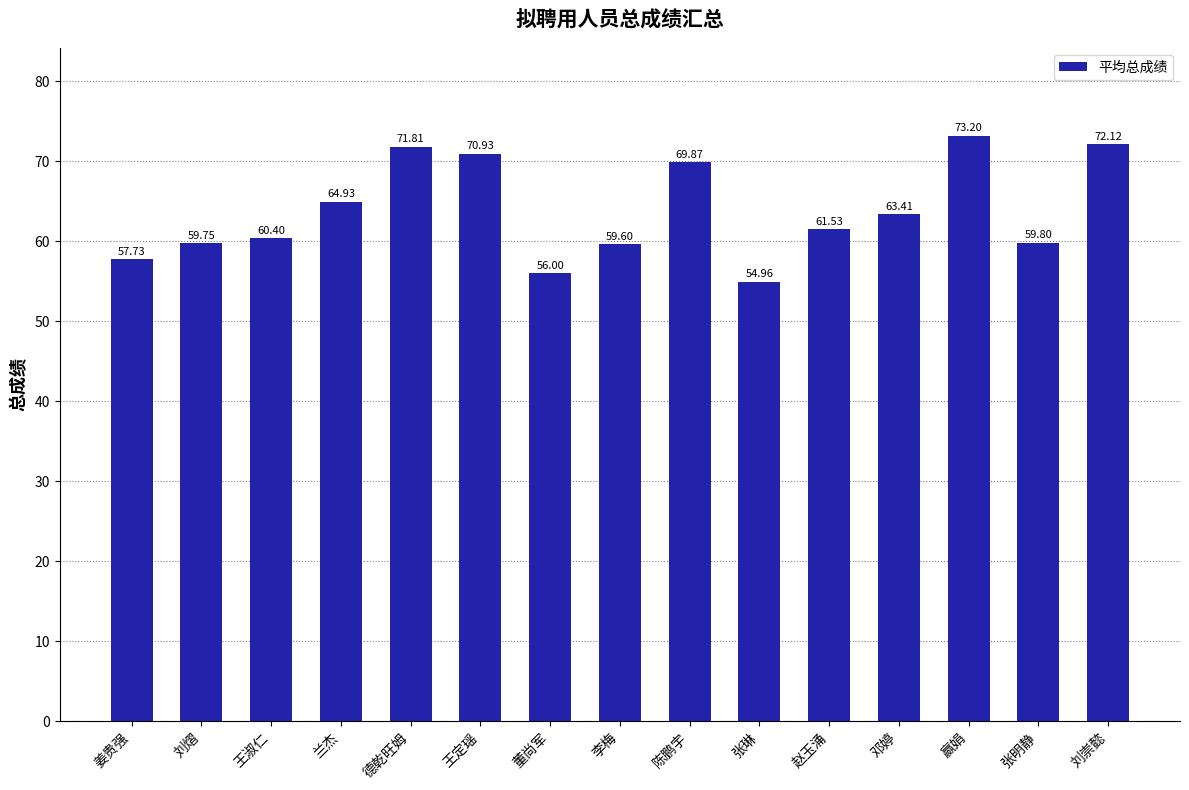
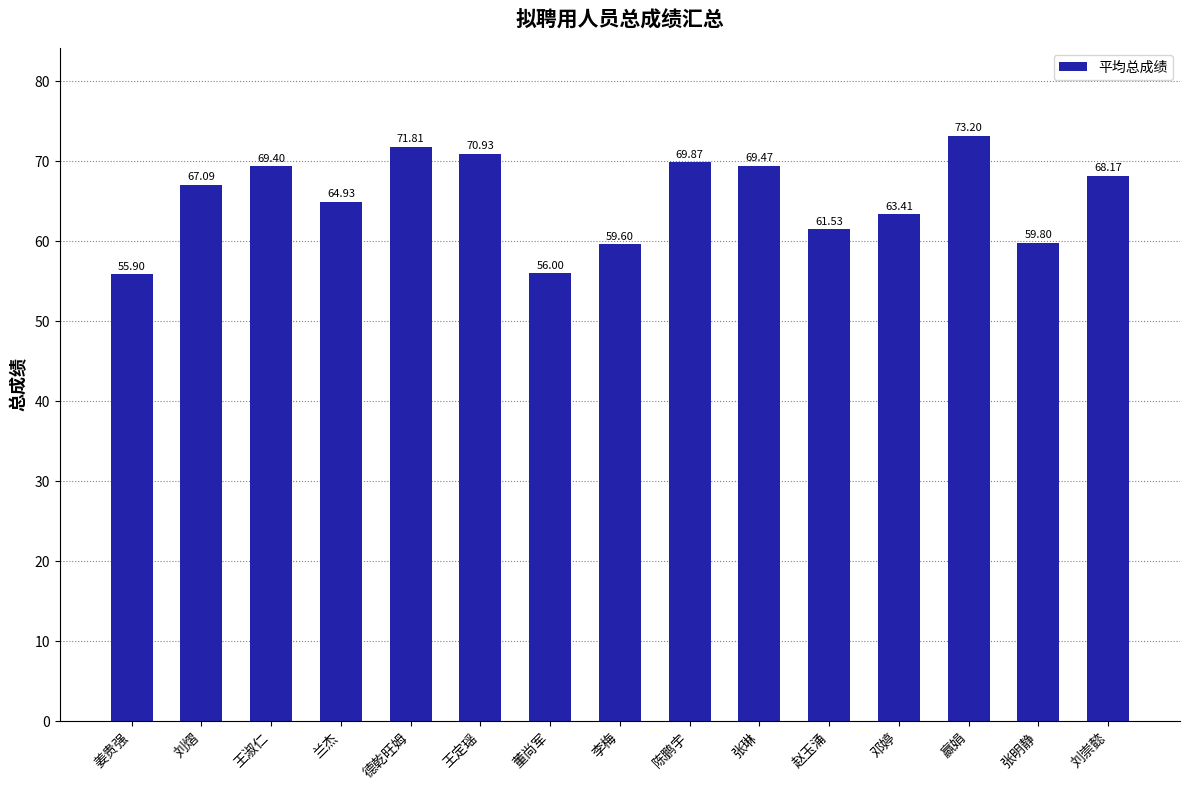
  {
-   "姜贵强": 57.73,
-   "刘熠": 59.75,
-   "王淑仁": 60.40,
+   "姜贵强": 55.90,
+   "刘熠": 67.09,
+   "王淑仁": 69.40,
    "兰杰": 64.93,
    "德乾旺姆": 71.81,
    "王定瑶": 70.93,
    "董尚军": 56.00,
    "李梅": 59.60,
    "陈鹏宇": 69.87,
-   "张琳": 54.96,
+   "张琳": 69.47,
    "赵玉涌": 61.53,
    "邓婷": 63.41,
    "嬴娟": 73.20,
    "张明静": 59.80,
-   "刘崇懿": 72.12
+   "刘崇懿": 68.17
  }
